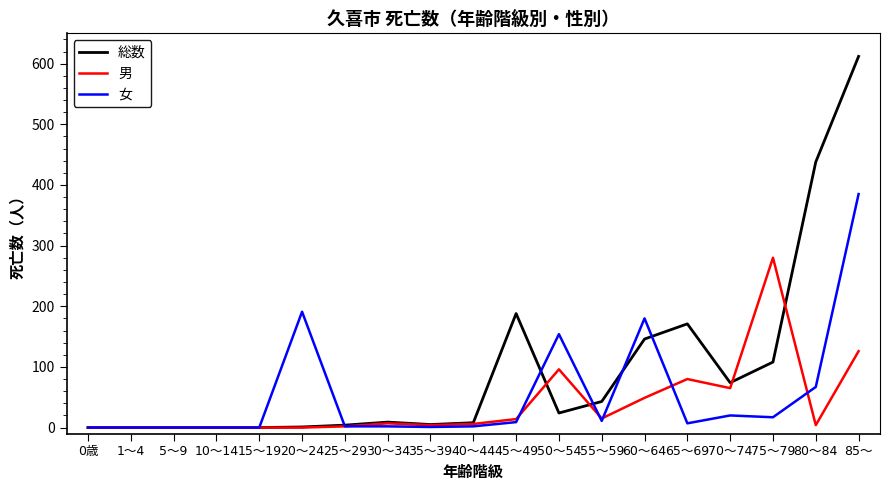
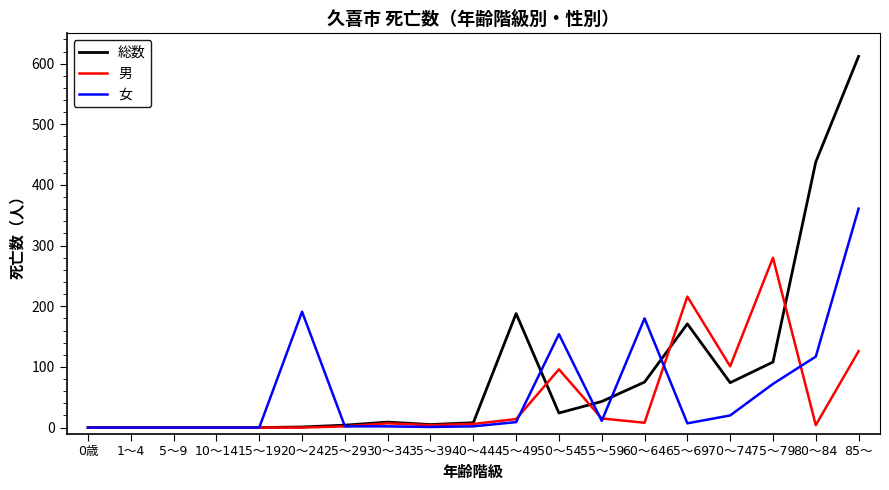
  {
    "総数": {
      "45～49": 190,
      "50～54": 20,
      "55～59": 40,
-     "60～64": 150,
+     "60～64": 80,
      "65～69": 170,
      "70～74": 70,
      "75～79": 110,
      "80～84": 440,
      "85～": 610
    },
    "男": {
      "45～49": 10,
      "50～54": 100,
-     "60～64": 50,
-     "65～69": 80,
-     "70～74": 70,
+     "60～64": 10,
+     "65～69": 220,
+     "70～74": 100,
      "75～79": 280,
      "80～84": 0,
      "85～": 130
    },
    "女": {
      "20～24": 190,
      "30～34": 0,
      "45～49": 10,
      "50～54": 150,
      "60～64": 180,
      "65～69": 10,
      "70～74": 20,
-     "75～79": 20,
-     "80～84": 70,
-     "85～": 390
+     "75～79": 70,
+     "80～84": 120,
+     "85～": 360
    }
  }
